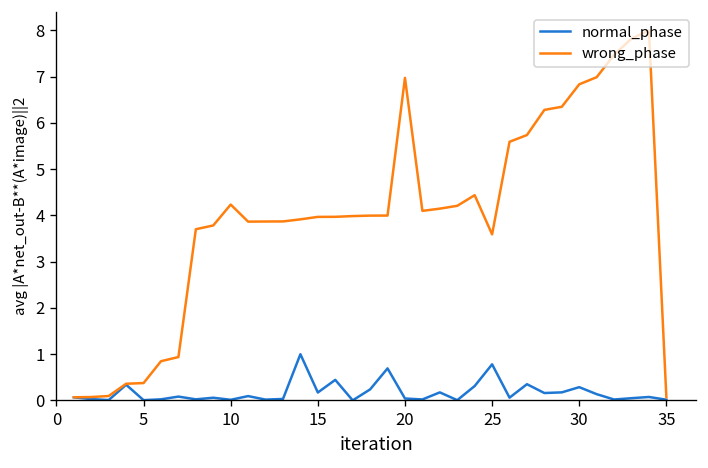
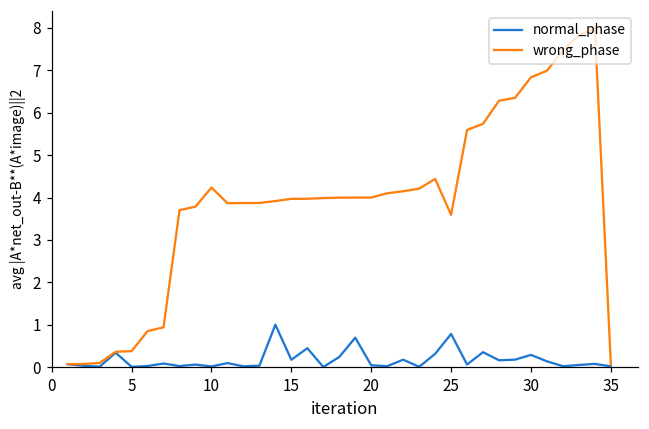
  {
    "normal_phase": {
      "5": 0.0,
      "10": 0.0,
      "15": 0.2,
      "20": 0.0,
      "25": 0.8,
      "30": 0.3
    },
    "wrong_phase": {
      "5": 0.4,
      "10": 4.2,
      "15": 4.0,
-     "20": 7.0,
+     "20": 4.0,
      "25": 3.6,
      "30": 6.8
    }
  }
